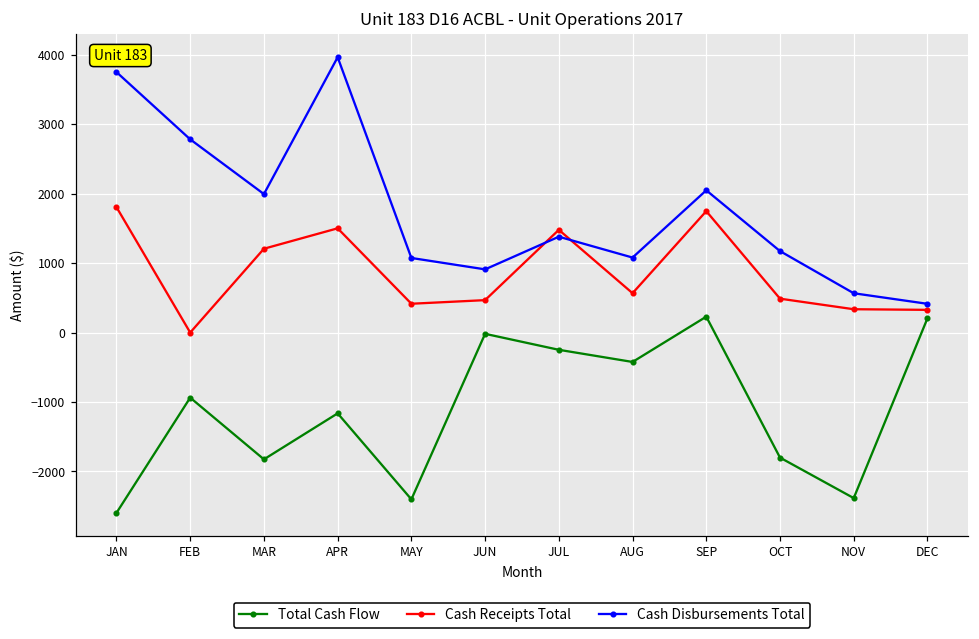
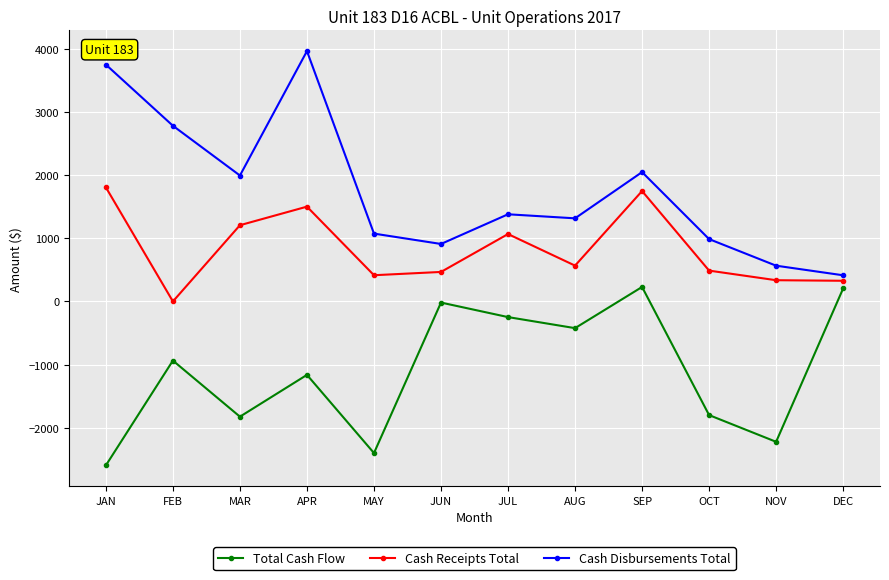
  {
    "Total Cash Flow": {
      "JAN": -2600,
      "FEB": -900,
      "MAR": -1800,
      "APR": -1200,
      "MAY": -2400,
      "JUN": 0,
      "JUL": -200,
      "AUG": -400,
      "SEP": 200,
      "OCT": -1800,
-     "NOV": -2400,
+     "NOV": -2200,
      "DEC": 200
    },
    "Cash Receipts Total": {
      "JAN": 1800,
      "FEB": 0,
      "MAR": 1200,
      "APR": 1500,
      "MAY": 400,
      "JUN": 500,
-     "JUL": 1500,
+     "JUL": 1100,
      "AUG": 600,
      "SEP": 1700,
      "OCT": 500,
      "NOV": 300,
      "DEC": 300
    },
    "Cash Disbursements Total": {
      "FEB": 2800,
      "MAR": 2000,
      "APR": 4000,
      "MAY": 1100,
      "JUN": 900,
      "JUL": 1400,
-     "AUG": 1100,
+     "AUG": 1300,
      "SEP": 2000,
-     "OCT": 1200,
+     "OCT": 1000,
      "NOV": 600,
      "DEC": 400
    }
  }
